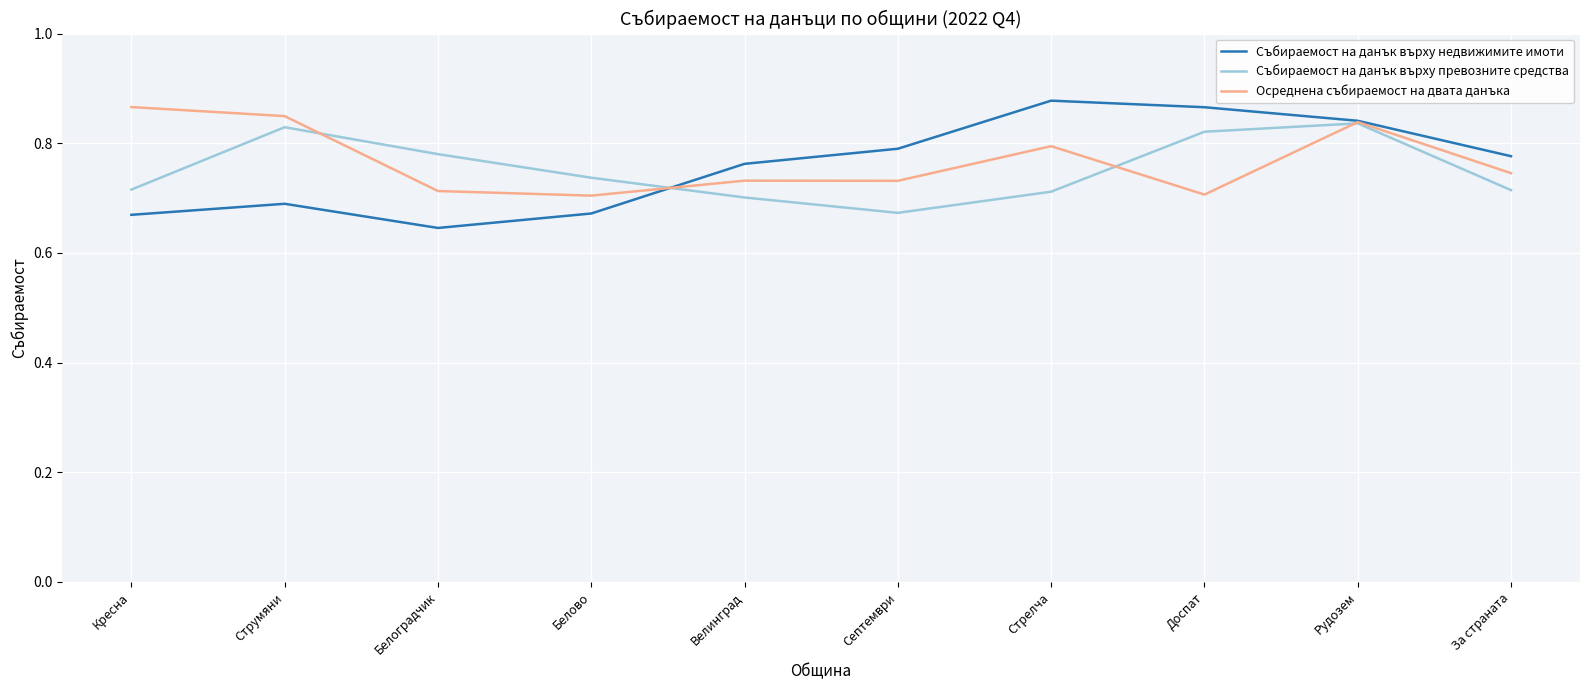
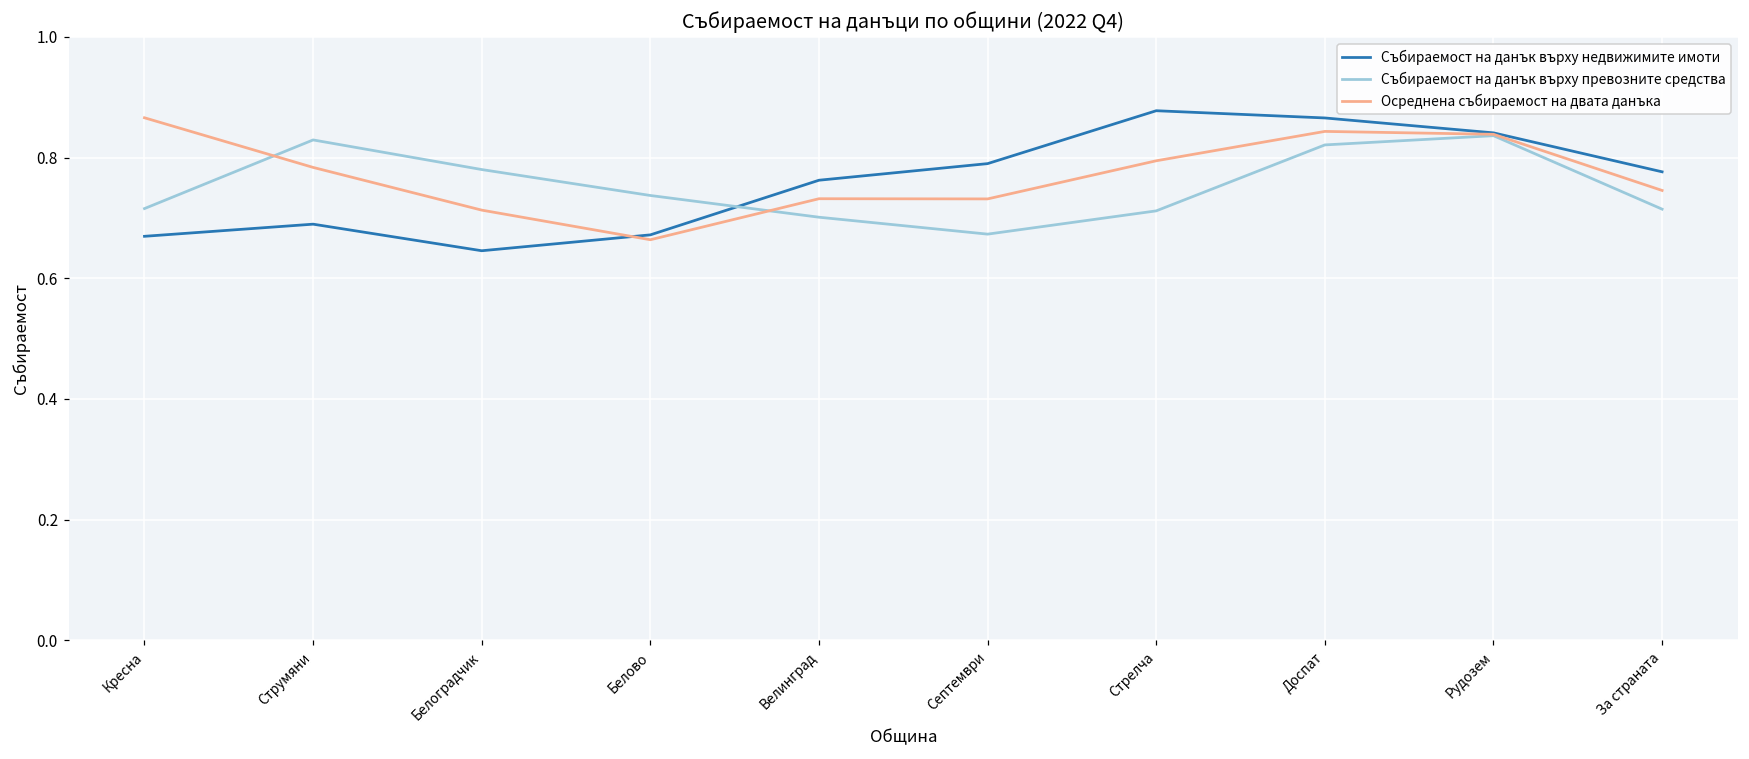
  {
    "Събираемост на данък върху недвижимите имоти": {
      "Кресна": 0.67,
      "Струмяни": 0.69,
      "Белоградчик": 0.65,
      "Белово": 0.67,
      "Велинград": 0.76,
      "Септември": 0.79,
      "Стрелча": 0.88,
      "Доспат": 0.87,
      "За страната": 0.78
    },
    "Събираемост на данък върху превозните средства": {
      "Кресна": 0.72,
      "Струмяни": 0.83,
      "Белоградчик": 0.78,
      "Белово": 0.74,
      "Велинград": 0.70,
      "Септември": 0.67,
      "Стрелча": 0.71,
      "Доспат": 0.82,
      "За страната": 0.71
    },
    "Осреднена събираемост на двата данъка": {
      "Кресна": 0.87,
-     "Струмяни": 0.85,
+     "Струмяни": 0.78,
      "Белоградчик": 0.71,
-     "Белово": 0.70,
+     "Белово": 0.66,
      "Велинград": 0.73,
      "Септември": 0.73,
      "Стрелча": 0.79,
-     "Доспат": 0.71,
+     "Доспат": 0.84,
      "За страната": 0.75
    }
  }
